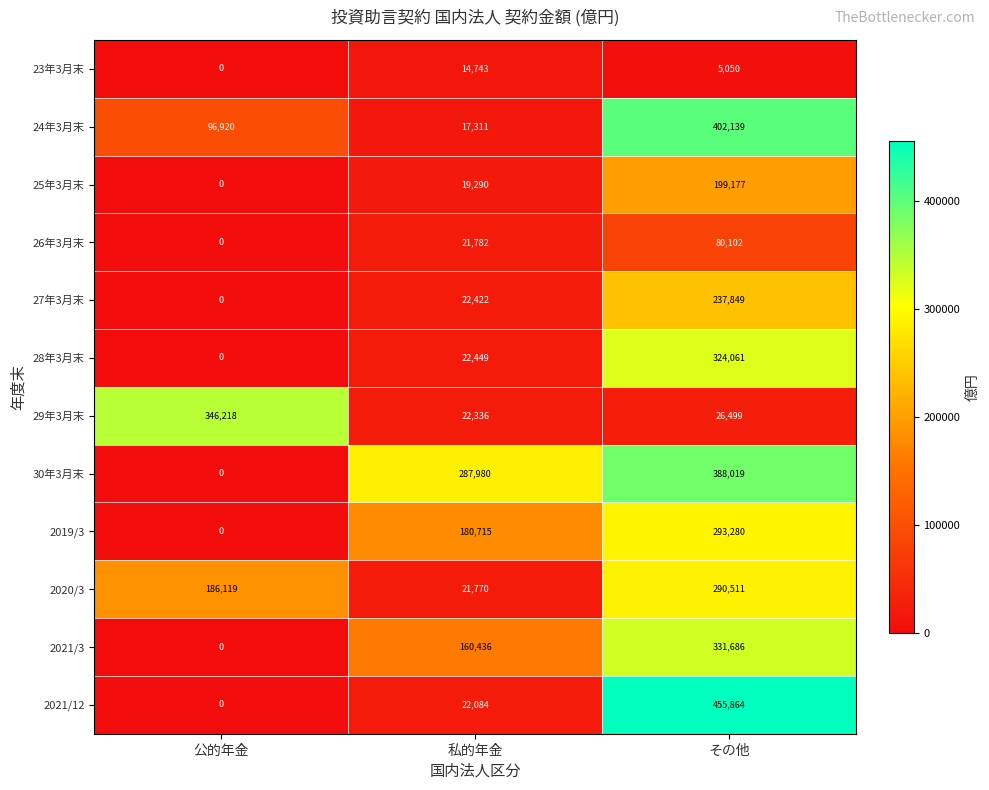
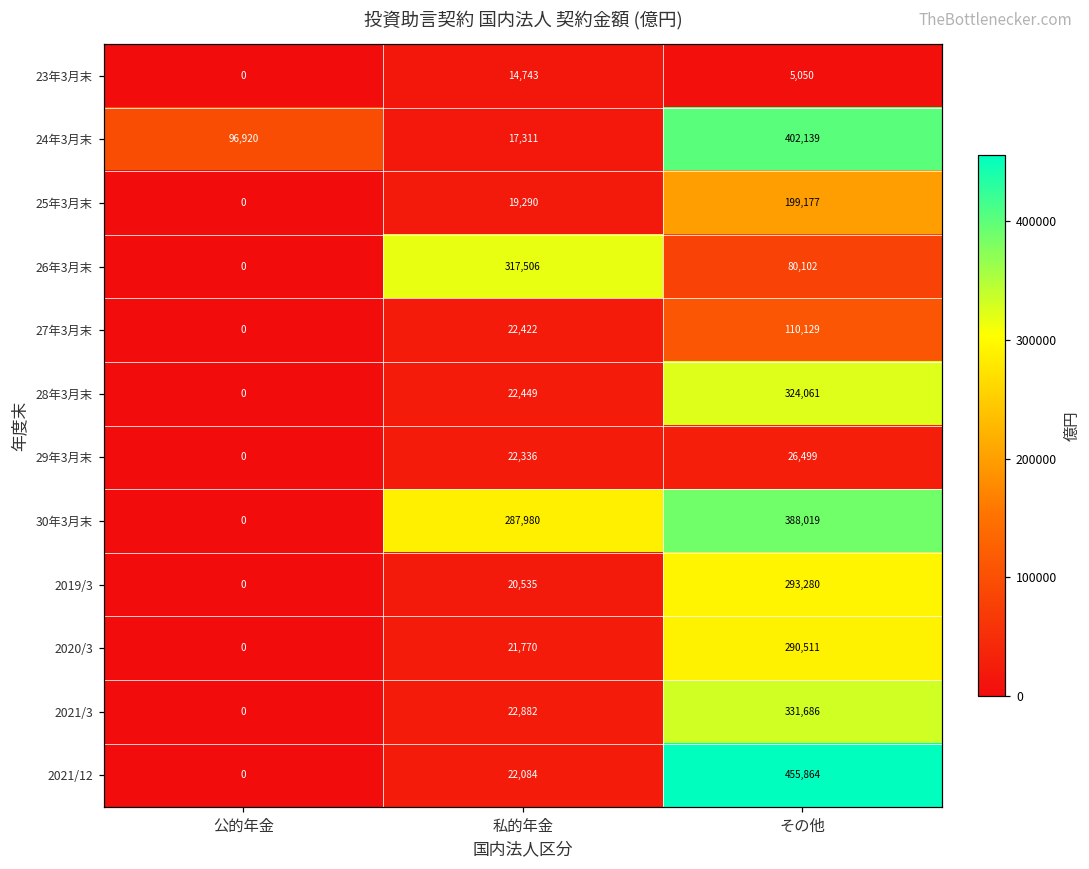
  {
    "23年3月末": {
      "公的年金": "0",
      "私的年金": "14,743",
      "その他": "5,050"
    },
    "24年3月末": {
      "公的年金": "96,920",
      "私的年金": "17,311",
      "その他": "402,139"
    },
    "25年3月末": {
      "公的年金": "0",
      "私的年金": "19,290",
      "その他": "199,177"
    },
    "26年3月末": {
      "公的年金": "0",
-     "私的年金": "21,782",
+     "私的年金": "317,506",
      "その他": "80,102"
    },
    "27年3月末": {
      "公的年金": "0",
      "私的年金": "22,422",
-     "その他": "237,849"
+     "その他": "110,129"
    },
    "28年3月末": {
      "公的年金": "0",
      "私的年金": "22,449",
      "その他": "324,061"
    },
    "29年3月末": {
-     "公的年金": "346,218",
+     "公的年金": "0",
      "私的年金": "22,336",
      "その他": "26,499"
    },
    "30年3月末": {
      "公的年金": "0",
      "私的年金": "287,980",
      "その他": "388,019"
    },
    "2019/3": {
      "公的年金": "0",
-     "私的年金": "180,715",
+     "私的年金": "20,535",
      "その他": "293,280"
    },
    "2020/3": {
-     "公的年金": "186,119",
+     "公的年金": "0",
      "私的年金": "21,770",
      "その他": "290,511"
    },
    "2021/3": {
      "公的年金": "0",
-     "私的年金": "160,436",
+     "私的年金": "22,882",
      "その他": "331,686"
    },
    "2021/12": {
      "公的年金": "0",
      "私的年金": "22,084",
      "その他": "455,864"
    }
  }
